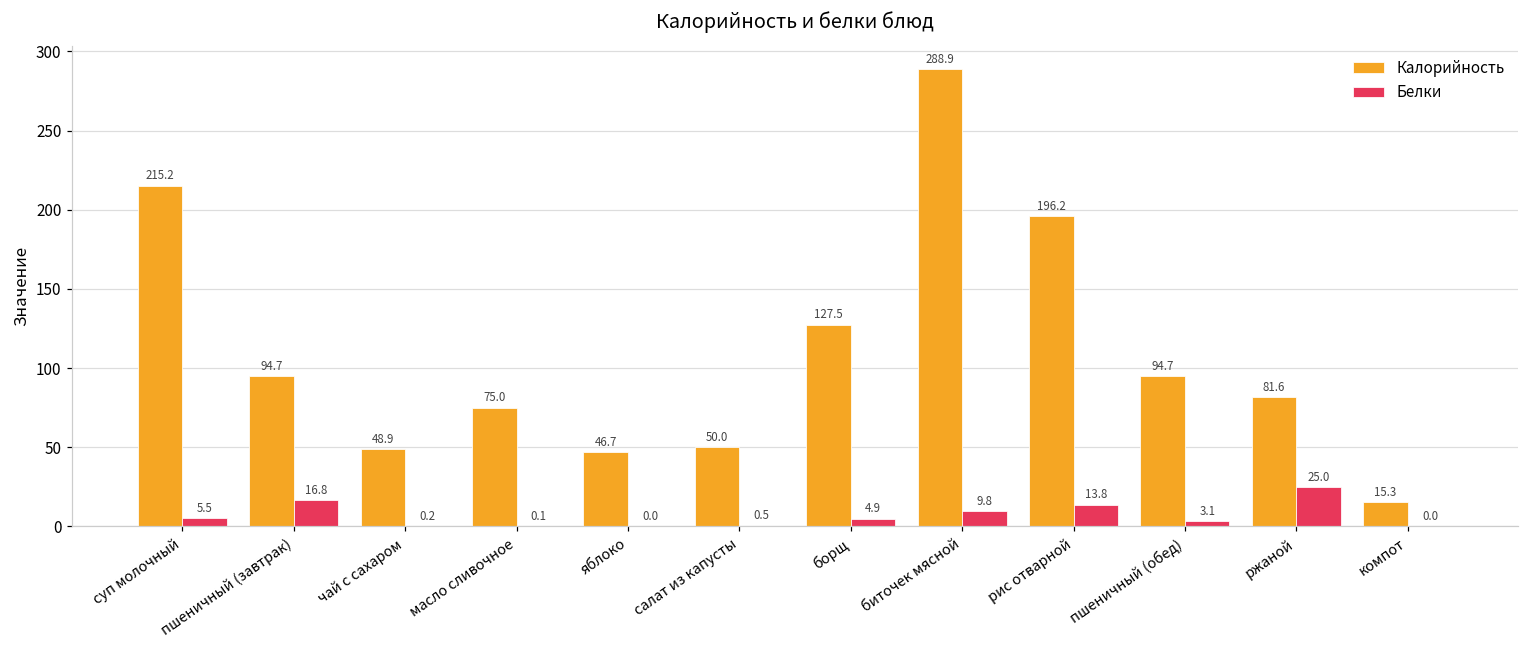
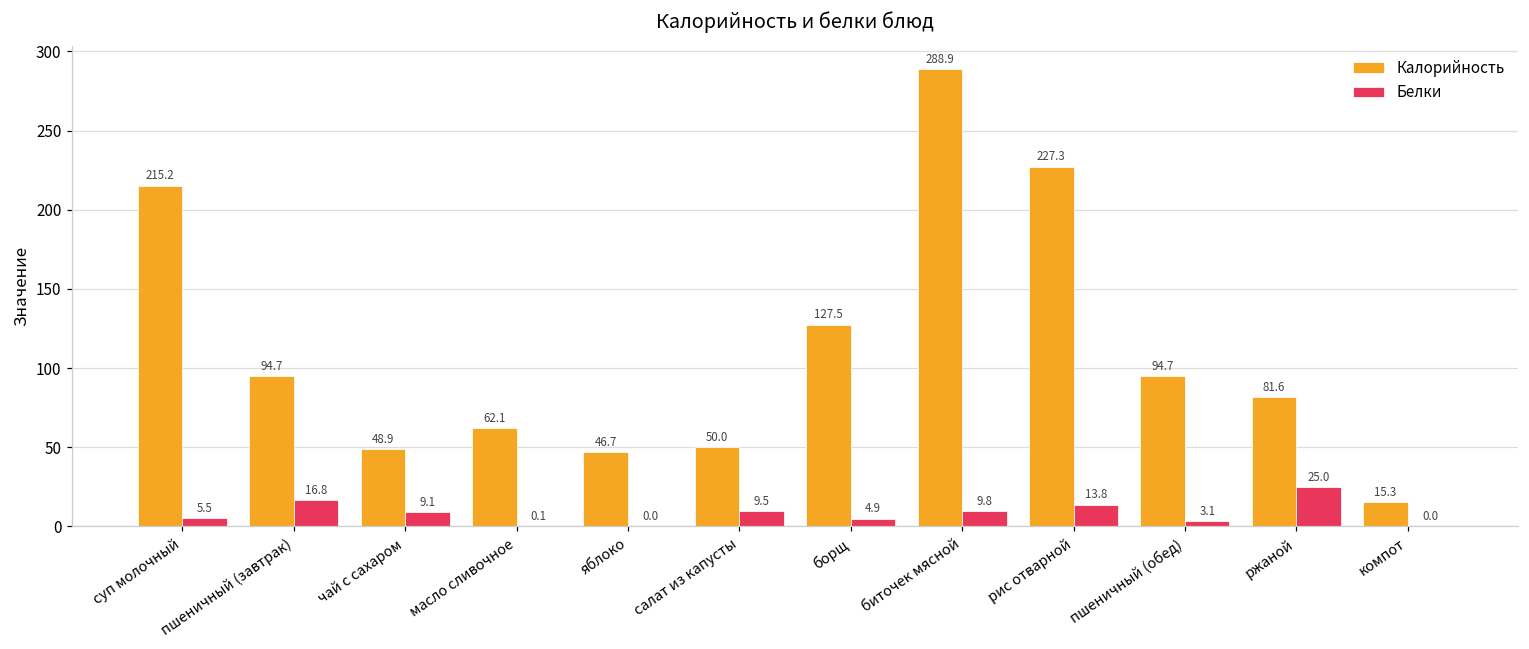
  {
    "Калорийность": {
      "суп молочный": 215.2,
      "пшеничный (завтрак)": 94.7,
      "чай с сахаром": 48.9,
-     "масло сливочное": 75.0,
+     "масло сливочное": 62.1,
      "яблоко": 46.7,
      "салат из капусты": 50.0,
      "борщ": 127.5,
      "биточек мясной": 288.9,
-     "рис отварной": 196.2,
+     "рис отварной": 227.3,
      "пшеничный (обед)": 94.7,
      "ржаной": 81.6,
      "компот": 15.3
    },
    "Белки": {
      "суп молочный": 5.5,
      "пшеничный (завтрак)": 16.8,
-     "чай с сахаром": 0.2,
+     "чай с сахаром": 9.1,
      "масло сливочное": 0.1,
      "яблоко": 0.0,
-     "салат из капусты": 0.5,
+     "салат из капусты": 9.5,
      "борщ": 4.9,
      "биточек мясной": 9.8,
      "рис отварной": 13.8,
      "пшеничный (обед)": 3.1,
      "ржаной": 25.0,
      "компот": 0.0
    }
  }
